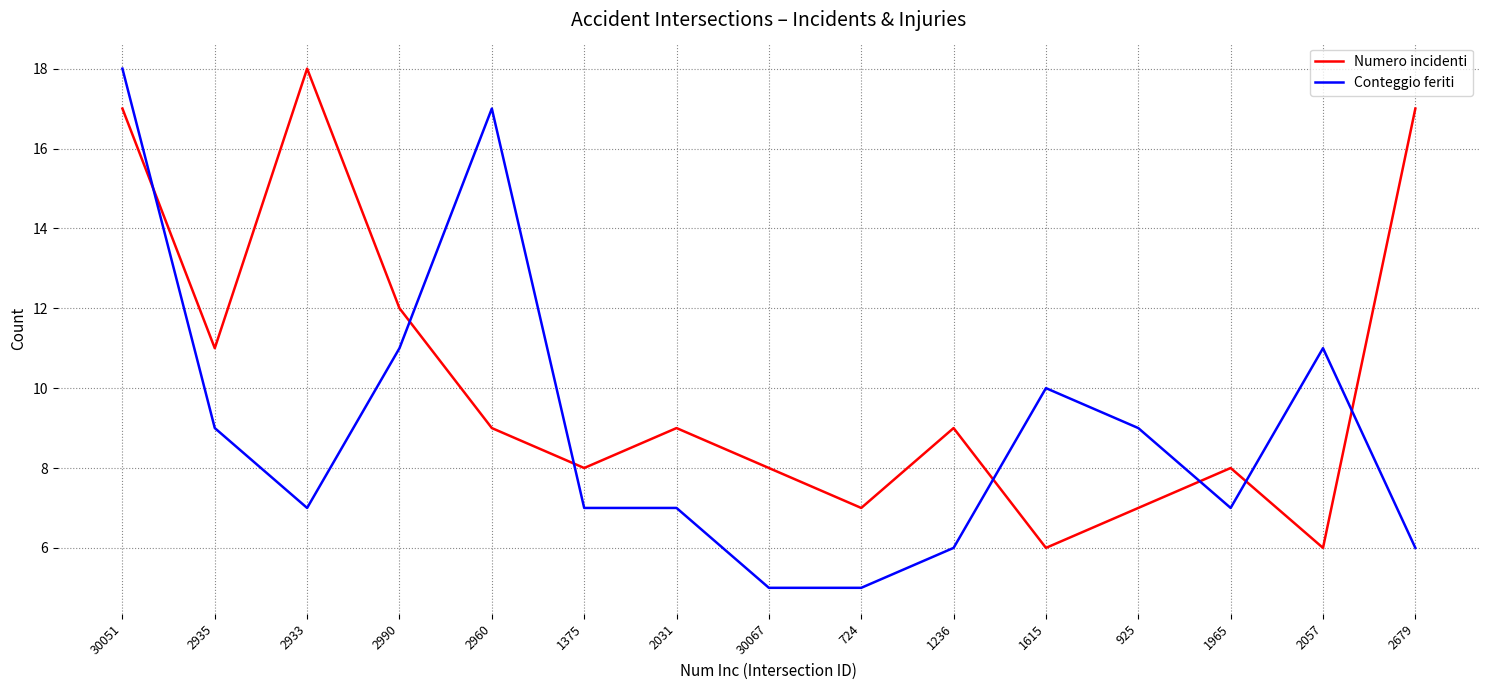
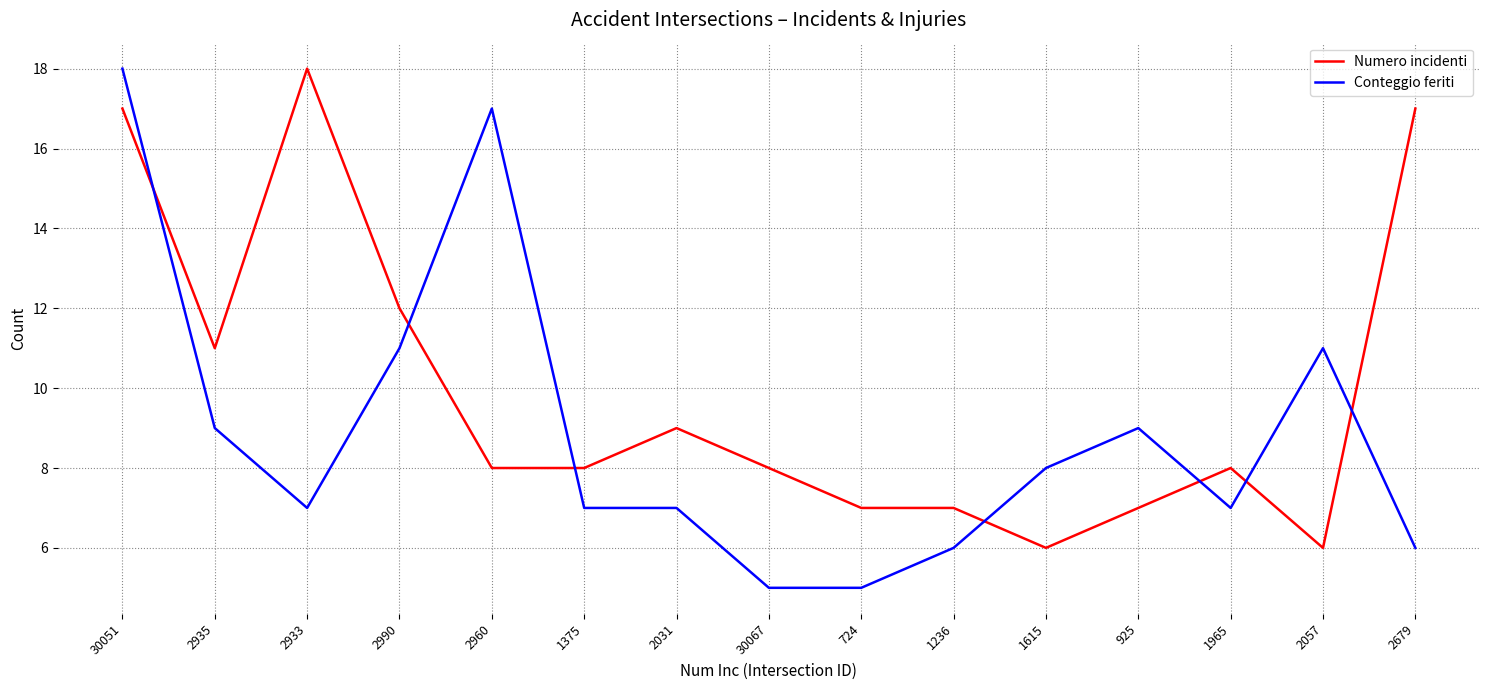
  {
    "Numero incidenti": {
      "30051": 17,
      "2935": 11,
      "2933": 18,
      "2990": 12,
-     "2960": 9,
+     "2960": 8,
      "1375": 8,
      "2031": 9,
      "30067": 8,
      "724": 7,
-     "1236": 9,
+     "1236": 7,
      "1615": 6,
      "925": 7,
      "1965": 8,
      "2057": 6,
      "2679": 17
    },
    "Conteggio feriti": {
      "30051": 18,
      "2935": 9,
      "2933": 7,
      "2990": 11,
      "2960": 17,
      "1375": 7,
      "2031": 7,
      "30067": 5,
      "724": 5,
      "1236": 6,
-     "1615": 10,
+     "1615": 8,
      "925": 9,
      "1965": 7,
      "2057": 11,
      "2679": 6
    }
  }
